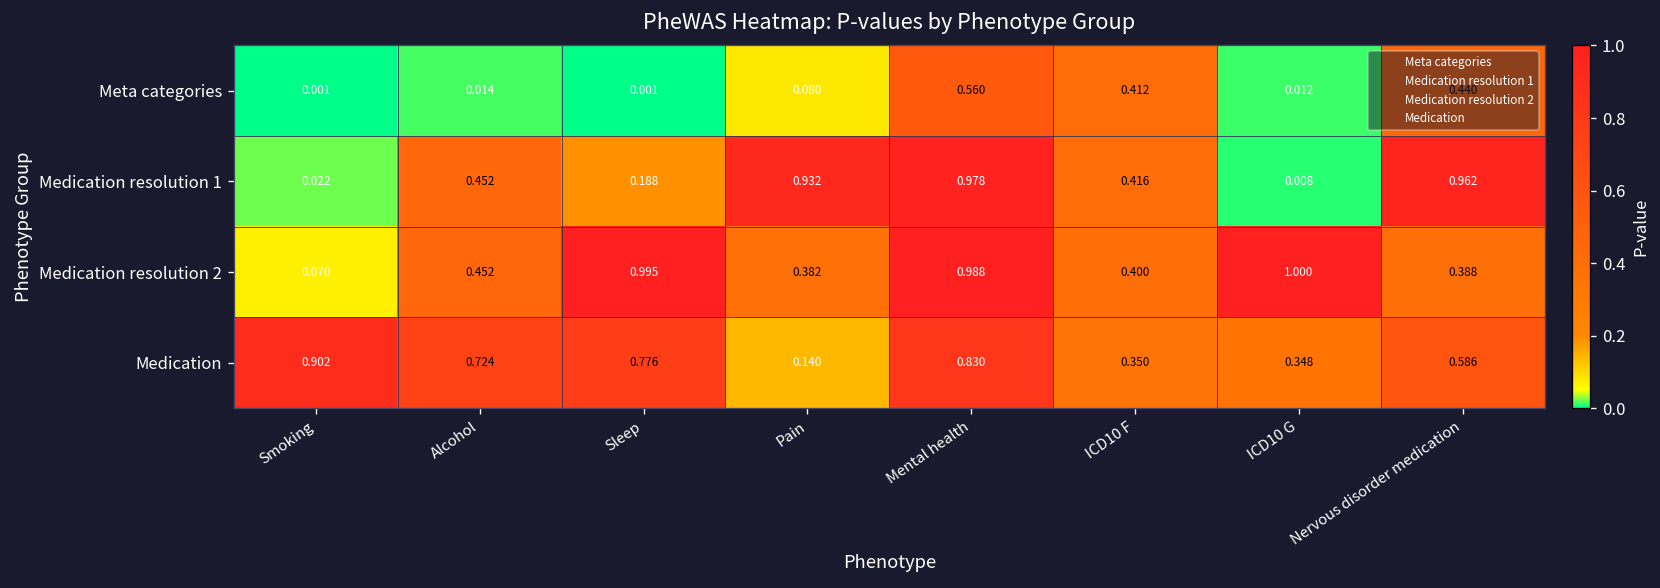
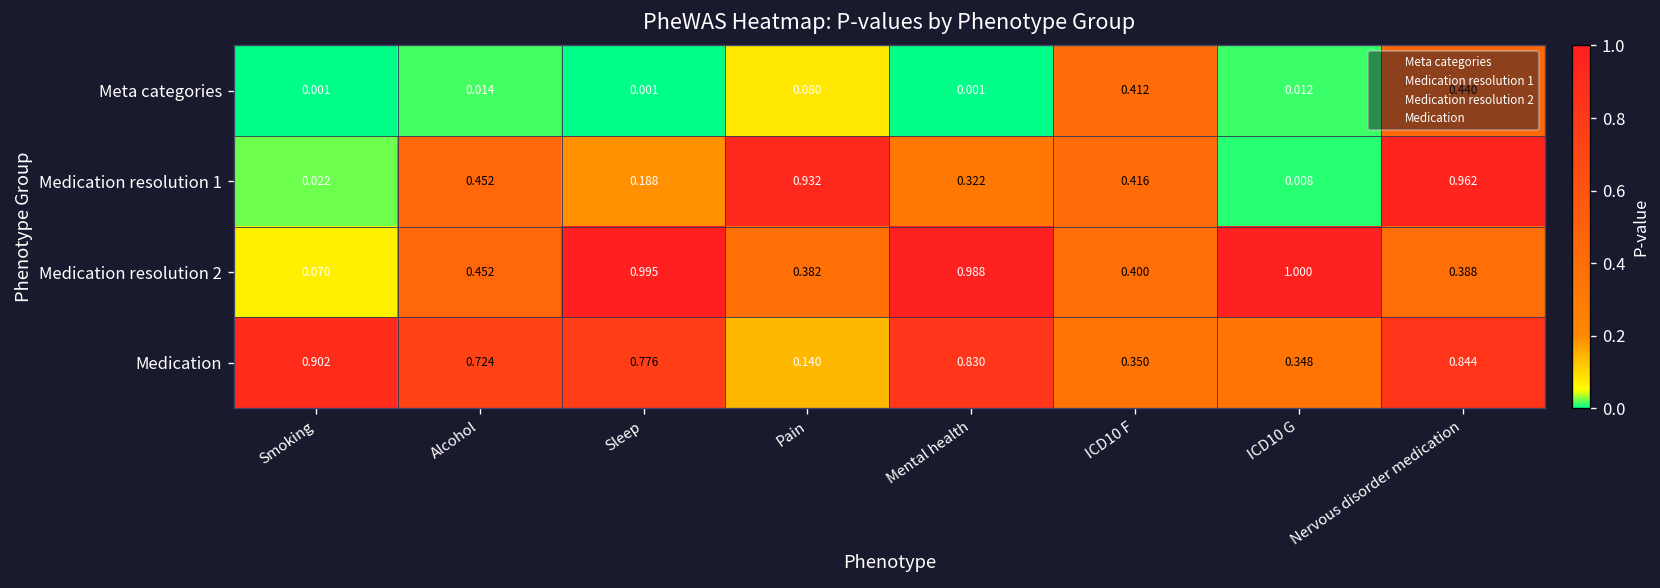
  {
    "Meta categories": {
      "Smoking": 0.001,
      "Alcohol": 0.014,
      "Sleep": 0.001,
      "Pain": 0.080,
-     "Mental health": 0.560,
+     "Mental health": 0.001,
      "ICD10 F": 0.412,
      "ICD10 G": 0.012
    },
    "Medication resolution 1": {
      "Smoking": 0.022,
      "Alcohol": 0.452,
      "Sleep": 0.188,
      "Pain": 0.932,
-     "Mental health": 0.978,
+     "Mental health": 0.322,
      "ICD10 F": 0.416,
      "ICD10 G": 0.008,
      "Nervous disorder medication": 0.962
    },
    "Medication resolution 2": {
      "Smoking": 0.070,
      "Alcohol": 0.452,
      "Sleep": 0.995,
      "Pain": 0.382,
      "Mental health": 0.988,
      "ICD10 F": 0.400,
      "ICD10 G": 1.000,
      "Nervous disorder medication": 0.388
    },
    "Medication": {
      "Smoking": 0.902,
      "Alcohol": 0.724,
      "Sleep": 0.776,
      "Pain": 0.140,
      "Mental health": 0.830,
      "ICD10 F": 0.350,
      "ICD10 G": 0.348,
-     "Nervous disorder medication": 0.586
+     "Nervous disorder medication": 0.844
    }
  }
